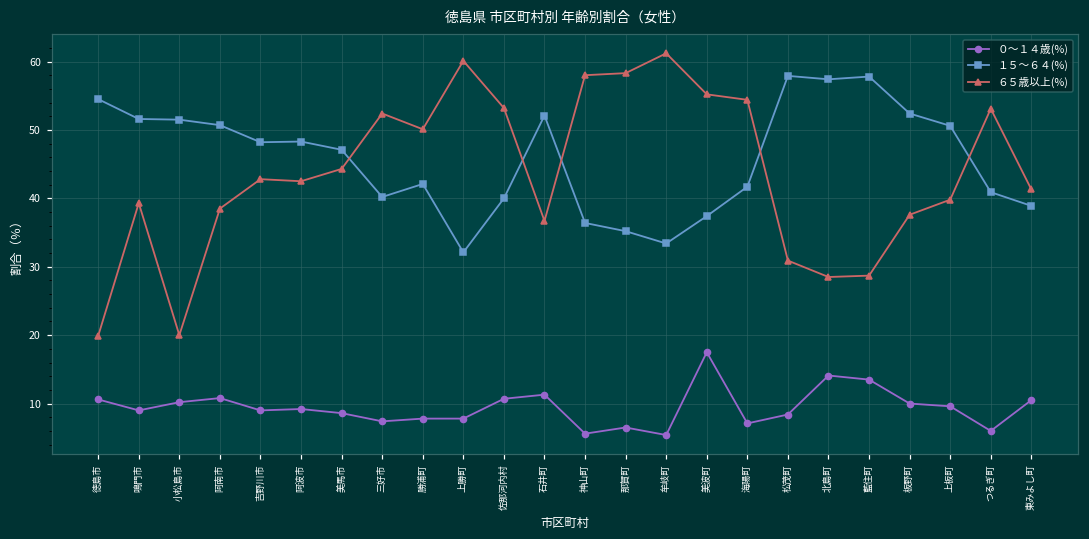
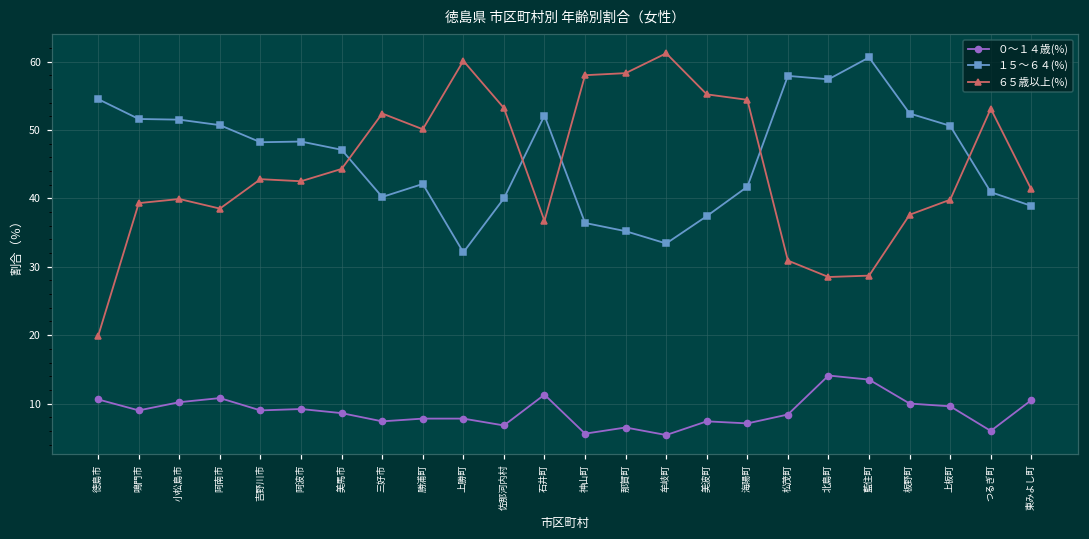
  {
    "０～１４歳(%)": {
      "徳島市": 11,
      "鳴門市": 9,
      "小松島市": 10,
      "阿南市": 11,
      "吉野川市": 9,
      "阿波市": 9,
      "美馬市": 9,
      "三好市": 7,
      "勝浦町": 8,
      "上勝町": 8,
-     "佐那河内村": 11,
+     "佐那河内村": 7,
      "石井町": 11,
      "神山町": 6,
      "那賀町": 7,
      "牟岐町": 5,
-     "美波町": 18,
+     "美波町": 7,
      "海陽町": 7,
      "松茂町": 8,
      "北島町": 14,
      "藍住町": 14,
      "板野町": 10,
      "上板町": 10,
      "つるぎ町": 6,
      "東みよし町": 11
    },
    "１５～６４(%)": {
      "徳島市": 55,
      "鳴門市": 52,
      "小松島市": 52,
      "阿南市": 51,
      "吉野川市": 48,
      "阿波市": 48,
      "美馬市": 47,
      "三好市": 40,
      "勝浦町": 42,
      "上勝町": 32,
      "佐那河内村": 40,
      "石井町": 52,
      "神山町": 36,
      "那賀町": 35,
      "牟岐町": 33,
      "美波町": 37,
      "海陽町": 42,
      "松茂町": 58,
      "北島町": 57,
-     "藍住町": 58,
+     "藍住町": 61,
      "板野町": 52,
      "上板町": 51,
      "つるぎ町": 41,
      "東みよし町": 39
    },
    "６５歳以上(%)": {
      "徳島市": 20,
      "鳴門市": 39,
-     "小松島市": 20,
+     "小松島市": 40,
      "阿南市": 39,
      "吉野川市": 43,
      "阿波市": 43,
      "美馬市": 44,
      "三好市": 52,
      "勝浦町": 50,
      "上勝町": 60,
      "佐那河内村": 53,
      "石井町": 37,
      "神山町": 58,
      "那賀町": 58,
      "牟岐町": 61,
      "美波町": 55,
      "海陽町": 54,
      "松茂町": 31,
      "北島町": 29,
      "藍住町": 29,
      "板野町": 38,
      "上板町": 40,
      "つるぎ町": 53,
      "東みよし町": 41
    }
  }
